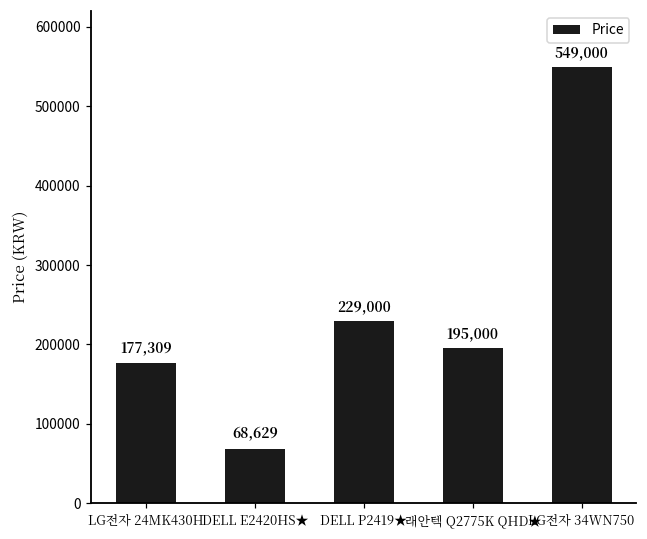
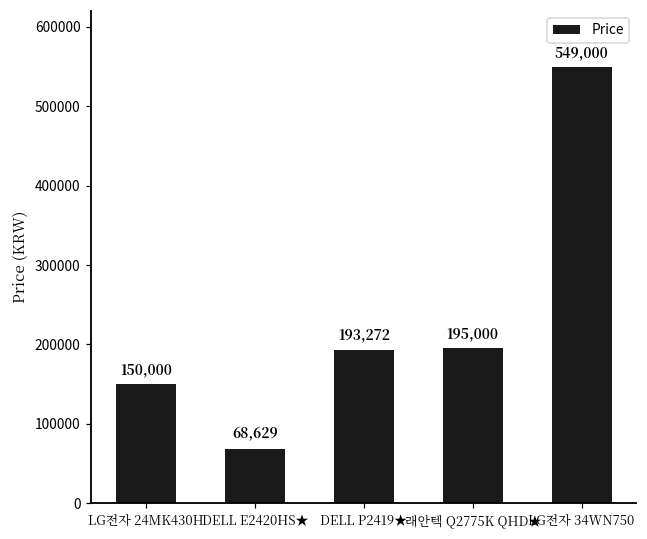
  {
-   "LG전자 24MK430H": "177,309",
+   "LG전자 24MK430H": "150,000",
    "DELL E2420HS★": "68,629",
-   "DELL P2419★": "229,000",
+   "DELL P2419★": "193,272",
    "래안텍 Q2775K QHD★": "195,000",
    "LG전자 34WN750": "549,000"
  }
